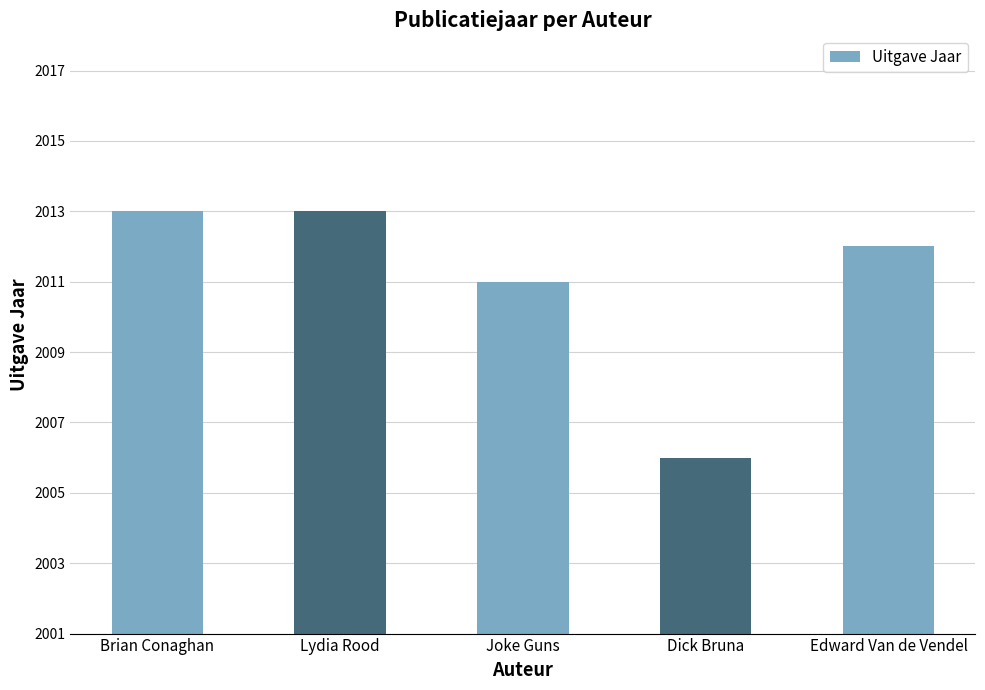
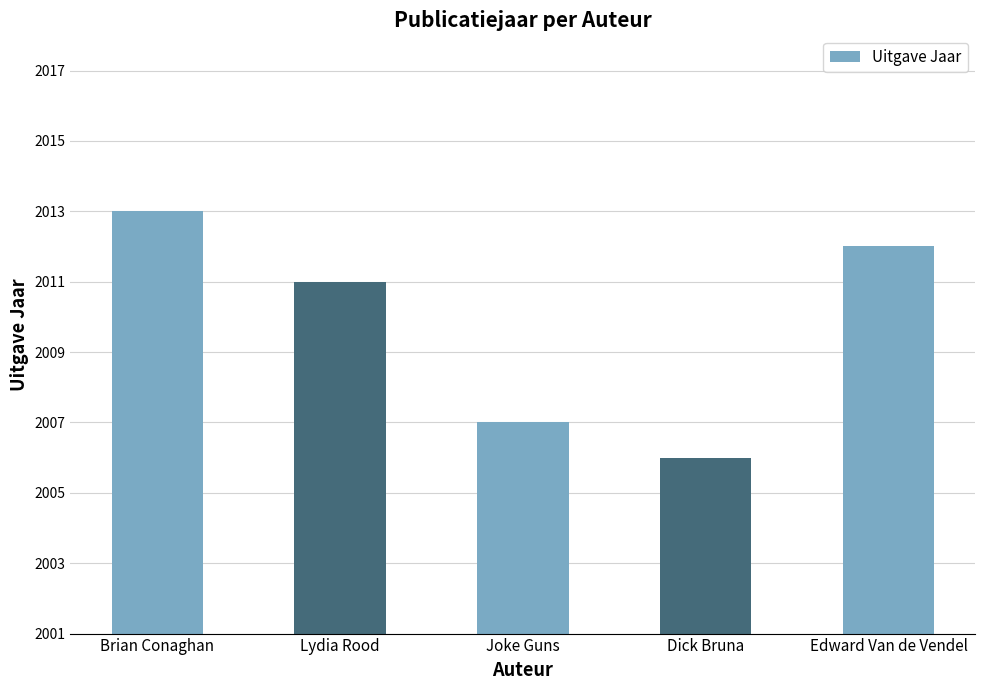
  {
    "Brian Conaghan": 2013,
-   "Lydia Rood": 2013,
-   "Joke Guns": 2011,
+   "Lydia Rood": 2011,
+   "Joke Guns": 2007,
    "Dick Bruna": 2006,
    "Edward Van de Vendel": 2012
  }
